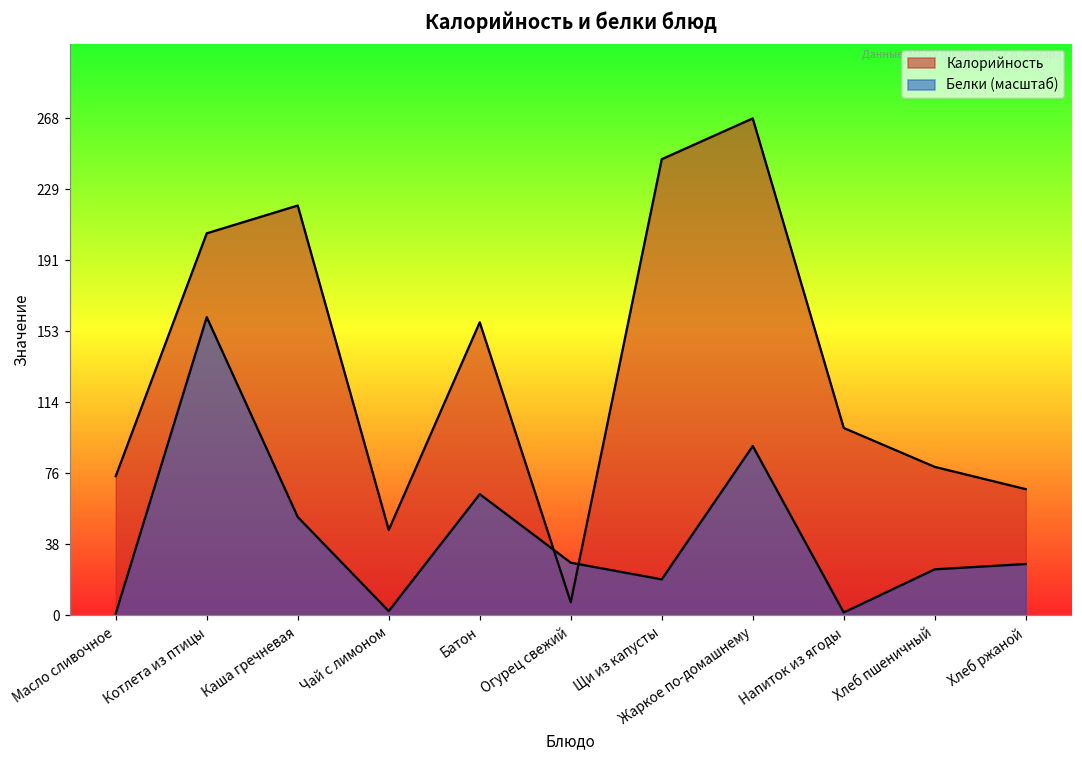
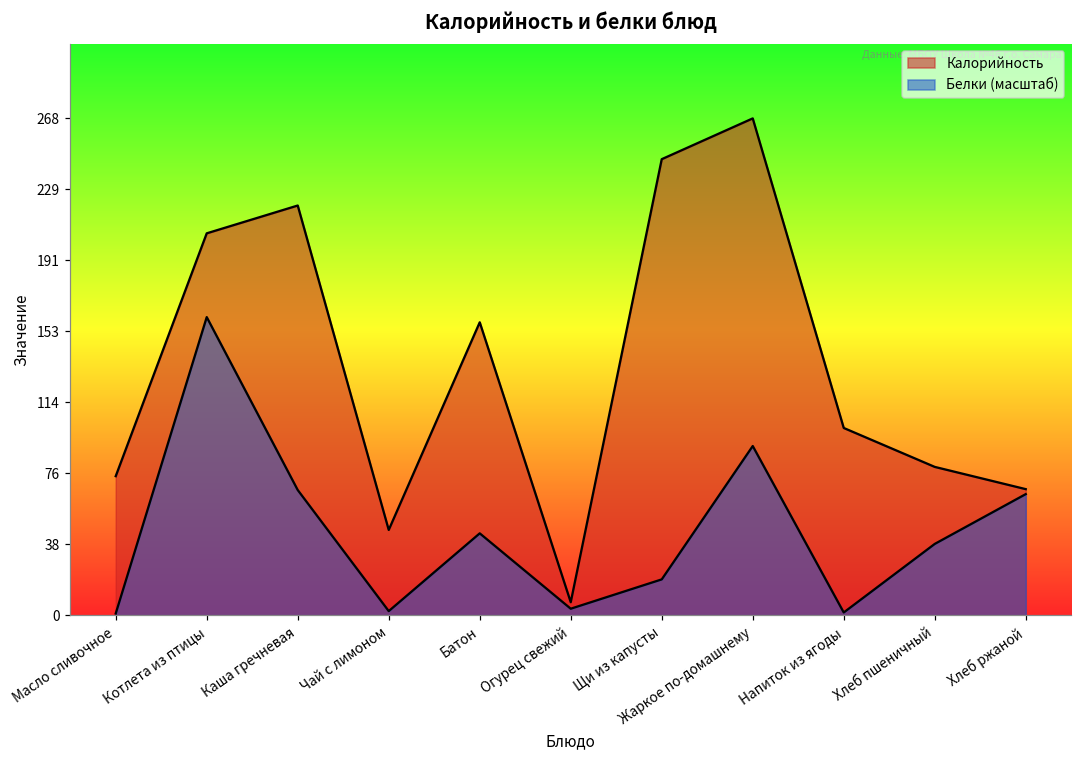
  {
    "Калорийность": {
      "Масло сливочное": 75,
      "Котлета из птицы": 206,
      "Каша гречневая": 221,
      "Чай с лимоном": 46,
      "Батон": 158,
      "Огурец свежий": 7,
      "Щи из капусты": 246,
      "Жаркое по-домашнему": 268,
      "Напиток из ягоды": 101,
      "Хлеб пшеничный": 80,
      "Хлеб ржаной": 68
    },
    "Белки (масштаб)": {
      "Масло сливочное": 1,
      "Котлета из птицы": 161,
-     "Каша гречневая": 53,
+     "Каша гречневая": 68,
      "Чай с лимоном": 2,
-     "Батон": 65,
-     "Огурец свежий": 28,
+     "Батон": 44,
+     "Огурец свежий": 3,
      "Щи из капусты": 19,
      "Жаркое по-домашнему": 91,
      "Напиток из ягоды": 1,
-     "Хлеб пшеничный": 25,
-     "Хлеб ржаной": 28
+     "Хлеб пшеничный": 38,
+     "Хлеб ржаной": 65
    }
  }
